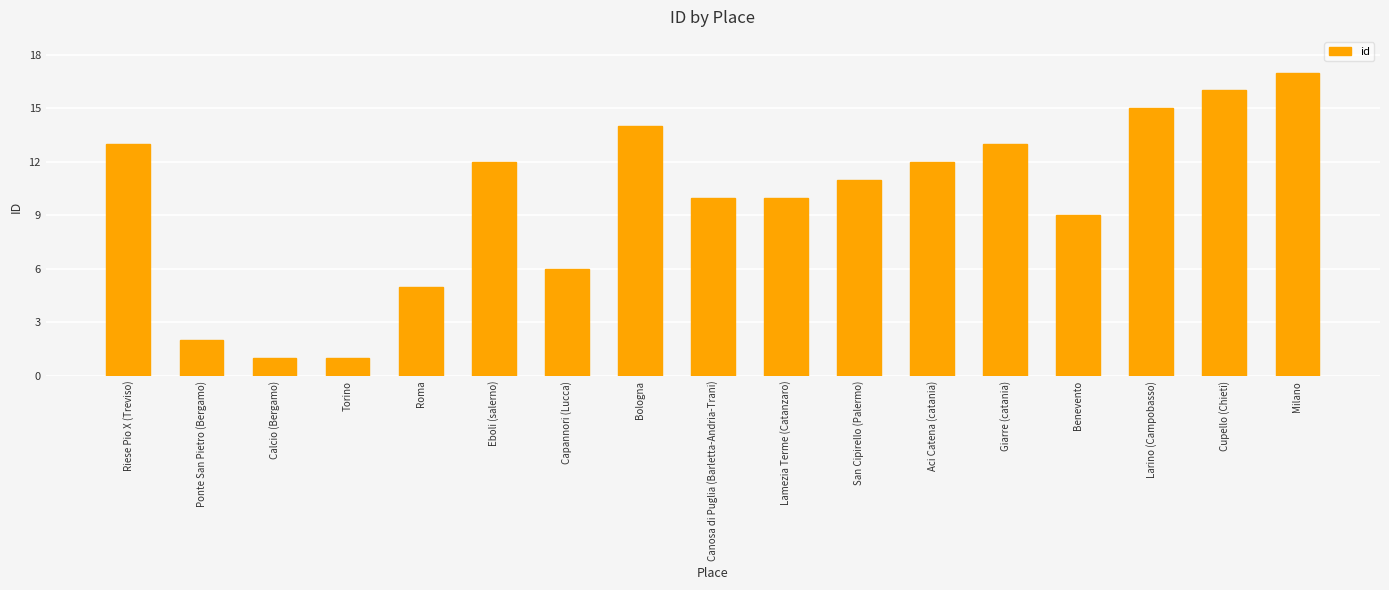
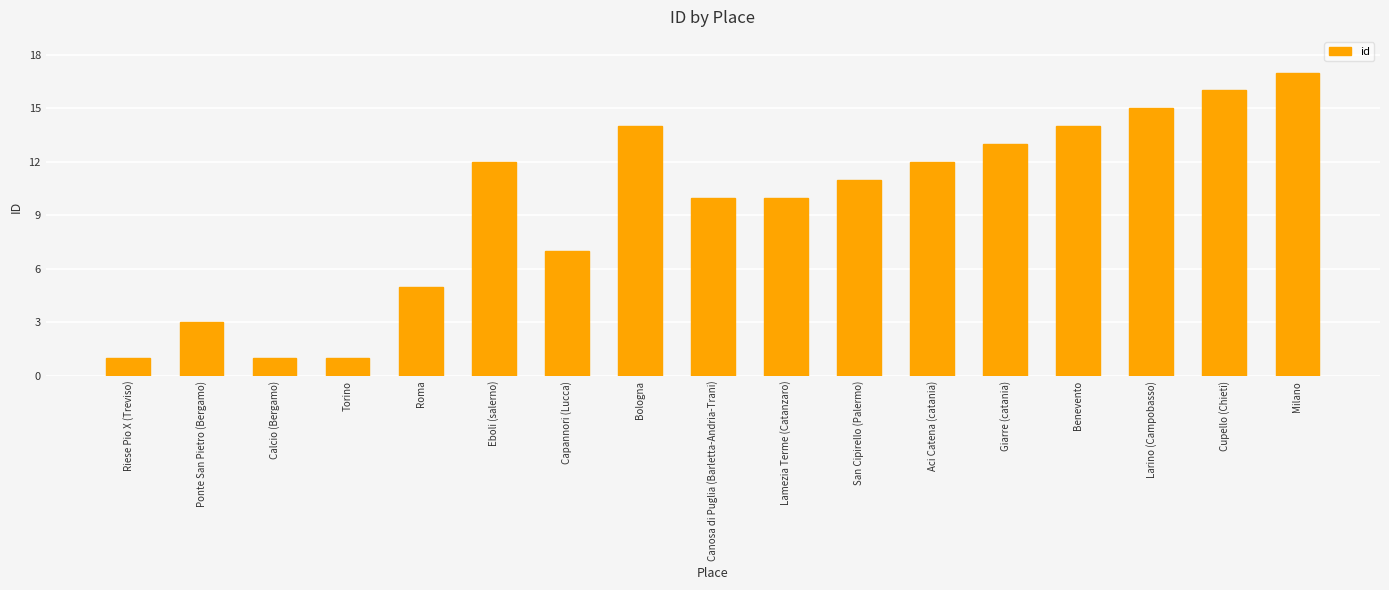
  {
-   "Riese Pio X (Treviso)": 13,
-   "Ponte San Pietro (Bergamo)": 2,
+   "Riese Pio X (Treviso)": 1,
+   "Ponte San Pietro (Bergamo)": 3,
    "Calcio (Bergamo)": 1,
    "Torino": 1,
    "Roma": 5,
    "Eboli (salerno)": 12,
-   "Capannori (Lucca)": 6,
+   "Capannori (Lucca)": 7,
    "Bologna": 14,
    "Canosa di Puglia (Barletta-Andria-Trani)": 10,
    "Lamezia Terme (Catanzaro)": 10,
    "San Cipirello (Palermo)": 11,
    "Aci Catena (catania)": 12,
    "Giarre (catania)": 13,
-   "Benevento": 9,
+   "Benevento": 14,
    "Larino (Campobasso)": 15,
    "Cupello (Chieti)": 16,
    "Milano": 17
  }
